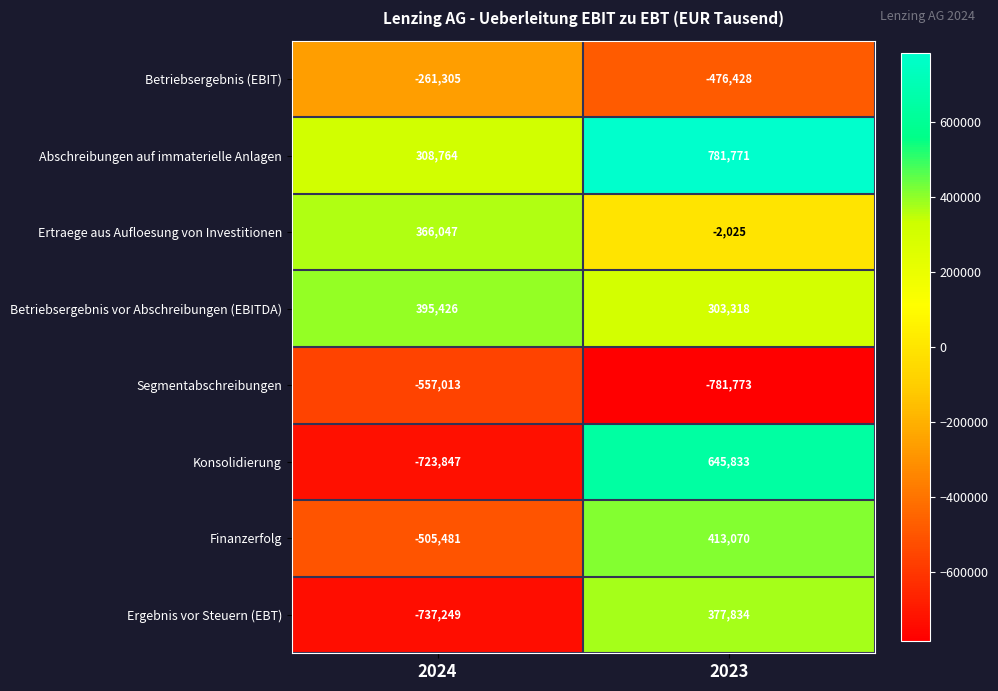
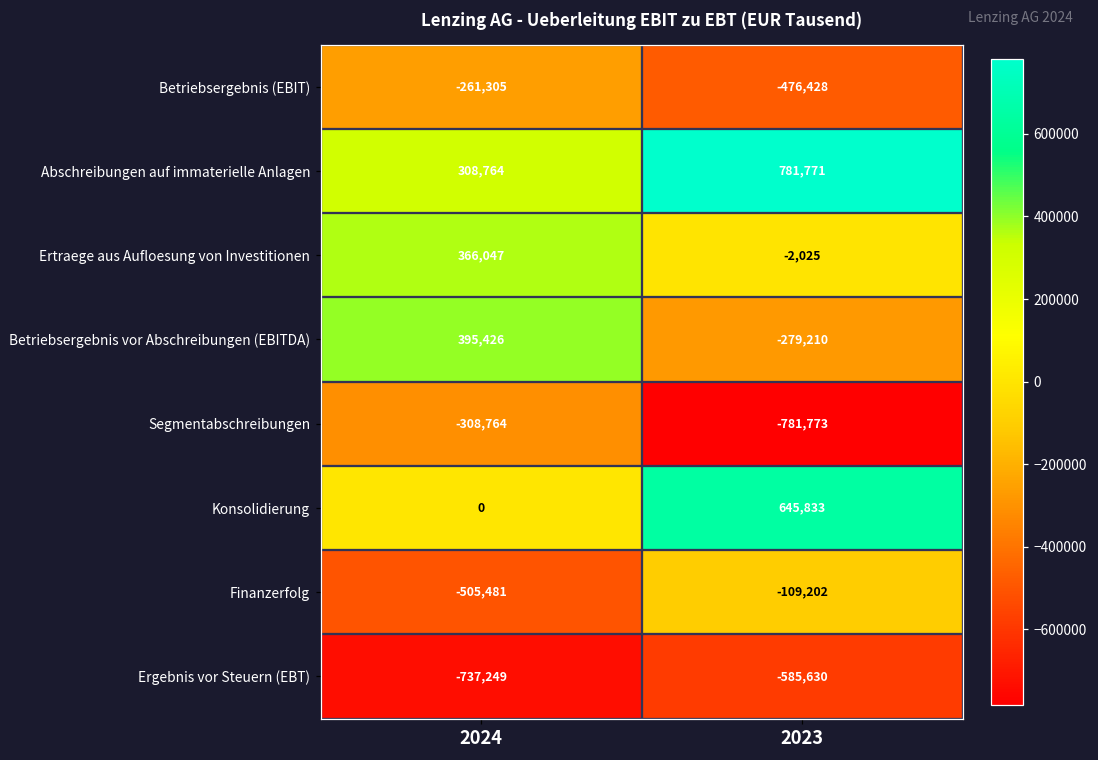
  {
    "Betriebsergebnis (EBIT)": {
      "2024": "-261,305",
      "2023": "-476,428"
    },
    "Abschreibungen auf immaterielle Anlagen": {
      "2024": "308,764",
      "2023": "781,771"
    },
    "Ertraege aus Aufloesung von Investitionen": {
      "2024": "366,047",
      "2023": "-2,025"
    },
    "Betriebsergebnis vor Abschreibungen (EBITDA)": {
      "2024": "395,426",
-     "2023": "303,318"
+     "2023": "-279,210"
    },
    "Segmentabschreibungen": {
-     "2024": "-557,013",
+     "2024": "-308,764",
      "2023": "-781,773"
    },
    "Konsolidierung": {
-     "2024": "-723,847",
+     "2024": "0",
      "2023": "645,833"
    },
    "Finanzerfolg": {
      "2024": "-505,481",
-     "2023": "413,070"
+     "2023": "-109,202"
    },
    "Ergebnis vor Steuern (EBT)": {
      "2024": "-737,249",
-     "2023": "377,834"
+     "2023": "-585,630"
    }
  }
